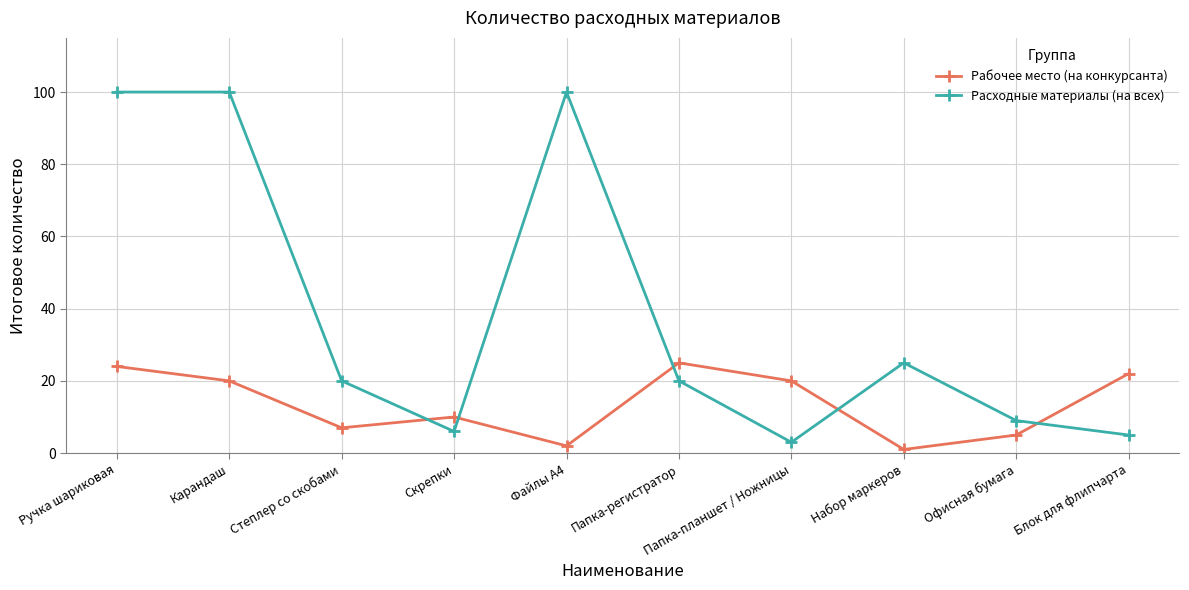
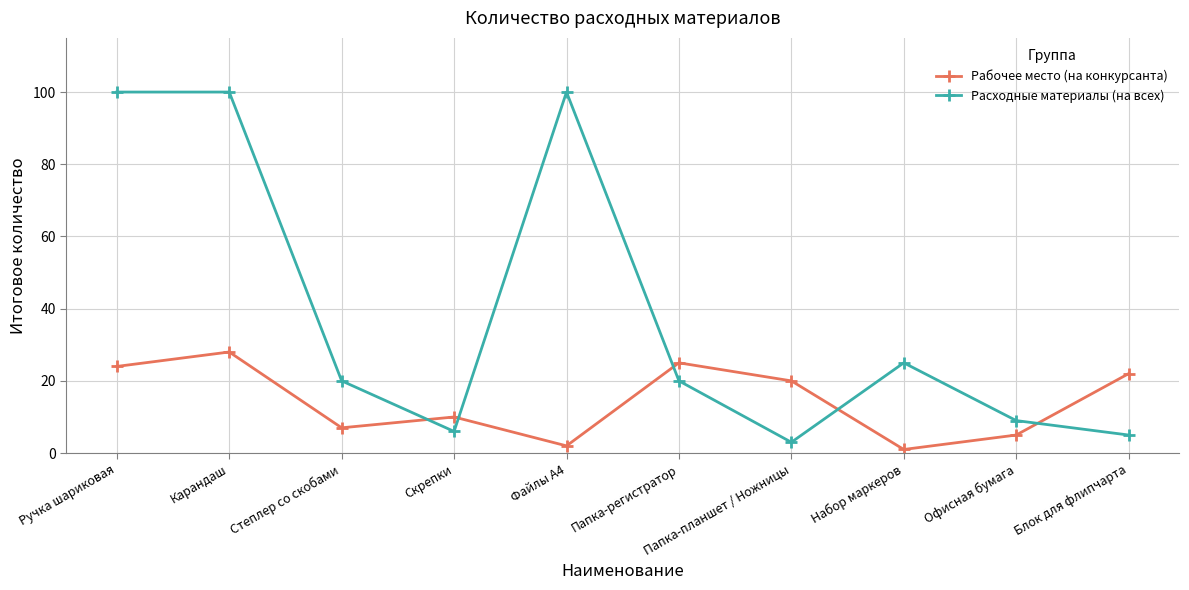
  {
    "Рабочее место (на конкурсанта)": {
      "Ручка шариковая": 24,
-     "Карандаш": 20,
+     "Карандаш": 28,
      "Степлер со скобами": 7,
      "Скрепки": 10,
      "Файлы А4": 2,
      "Папка-регистратор": 25,
      "Папка-планшет / Ножницы": 20,
      "Набор маркеров": 1,
      "Офисная бумага": 5,
      "Блок для флипчарта": 22
    },
    "Расходные материалы (на всех)": {
      "Ручка шариковая": 100,
      "Карандаш": 100,
      "Степлер со скобами": 20,
      "Скрепки": 6,
      "Файлы А4": 100,
      "Папка-регистратор": 20,
      "Папка-планшет / Ножницы": 3,
      "Набор маркеров": 25,
      "Офисная бумага": 9,
      "Блок для флипчарта": 5
    }
  }
